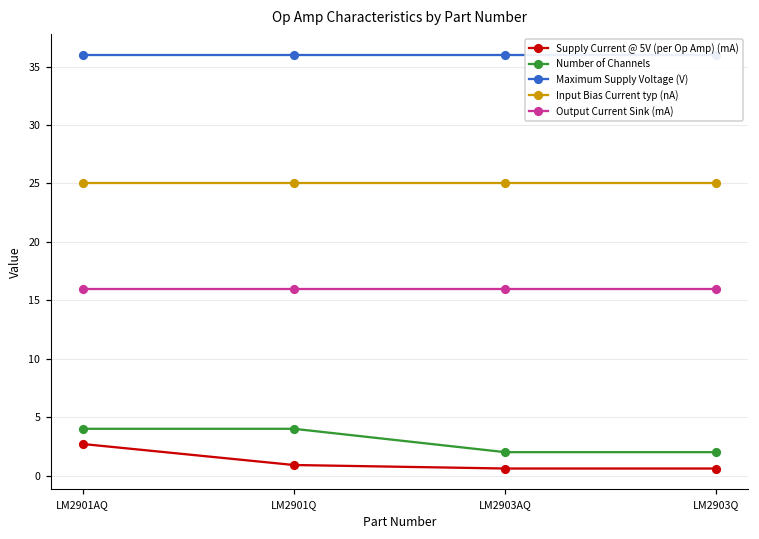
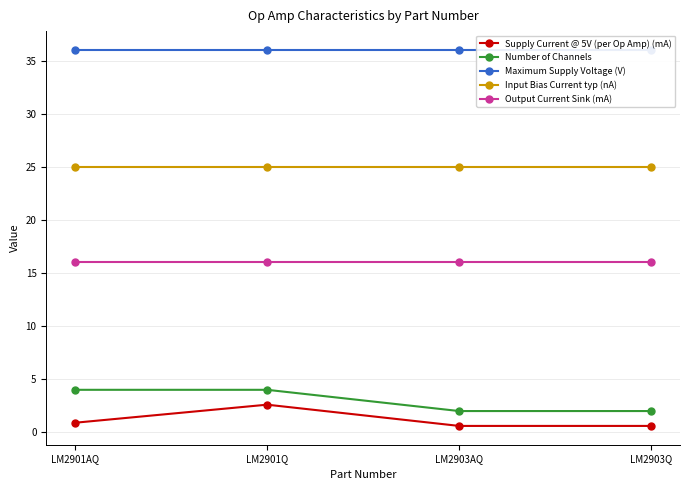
  {
    "Supply Current @ 5V (per Op Amp) (mA)": {
-     "LM2901AQ": 2.7,
-     "LM2901Q": 0.9,
+     "LM2901AQ": 0.9,
+     "LM2901Q": 2.6,
      "LM2903AQ": 0.6,
      "LM2903Q": 0.6
    },
    "Number of Channels": {
      "LM2901AQ": 4.0,
      "LM2901Q": 4.0,
      "LM2903AQ": 2.0,
      "LM2903Q": 2.0
    },
    "Maximum Supply Voltage (V)": {
      "LM2901AQ": 36.0,
      "LM2901Q": 36.0,
      "LM2903AQ": 36.0
    },
    "Input Bias Current typ (nA)": {
      "LM2901AQ": 25.0,
      "LM2901Q": 25.0,
      "LM2903AQ": 25.0,
      "LM2903Q": 25.0
    },
    "Output Current Sink (mA)": {
      "LM2901AQ": 16.0,
      "LM2901Q": 16.0,
      "LM2903AQ": 16.0,
      "LM2903Q": 16.0
    }
  }
